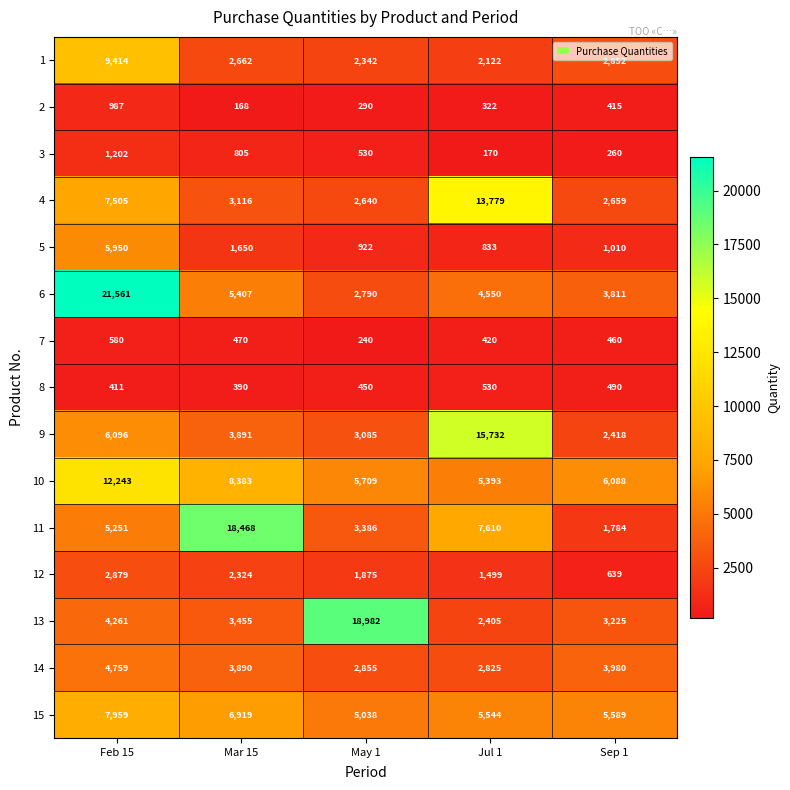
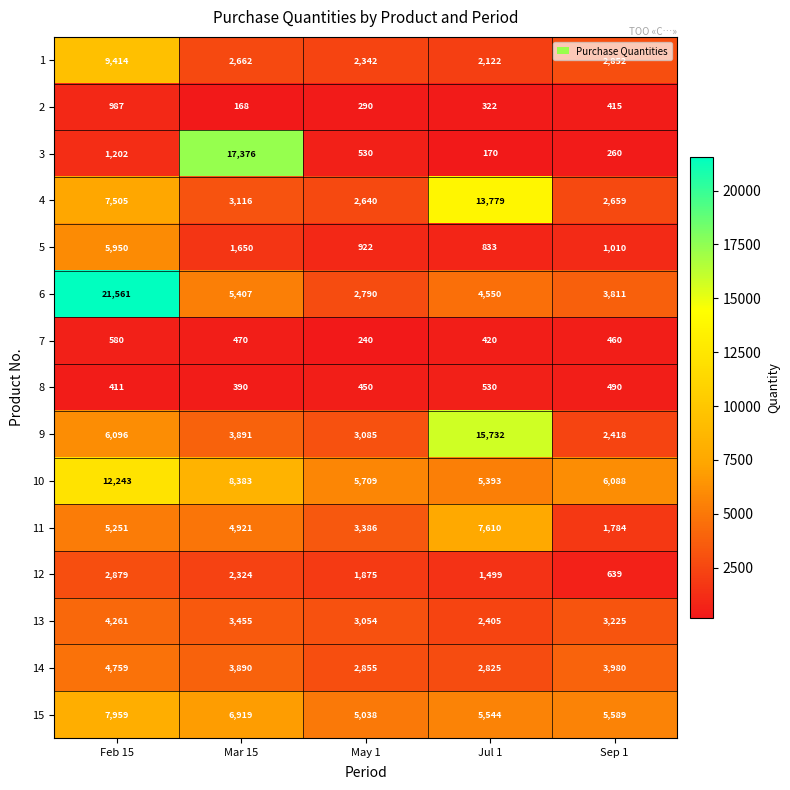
  {
    "1": {
      "Feb 15": "9,414",
      "Mar 15": "2,662",
      "May 1": "2,342",
      "Jul 1": "2,122"
    },
    "2": {
      "Feb 15": "987",
      "Mar 15": "168",
      "May 1": "290",
      "Jul 1": "322",
      "Sep 1": "415"
    },
    "3": {
      "Feb 15": "1,202",
-     "Mar 15": "805",
+     "Mar 15": "17,376",
      "May 1": "530",
      "Jul 1": "170",
      "Sep 1": "260"
    },
    "4": {
      "Feb 15": "7,505",
      "Mar 15": "3,116",
      "May 1": "2,640",
      "Jul 1": "13,779",
      "Sep 1": "2,659"
    },
    "5": {
      "Feb 15": "5,950",
      "Mar 15": "1,650",
      "May 1": "922",
      "Jul 1": "833",
      "Sep 1": "1,010"
    },
    "6": {
      "Feb 15": "21,561",
      "Mar 15": "5,407",
      "May 1": "2,790",
      "Jul 1": "4,550",
      "Sep 1": "3,811"
    },
    "7": {
      "Feb 15": "580",
      "Mar 15": "470",
      "May 1": "240",
      "Jul 1": "420",
      "Sep 1": "460"
    },
    "8": {
      "Feb 15": "411",
      "Mar 15": "390",
      "May 1": "450",
      "Jul 1": "530",
      "Sep 1": "490"
    },
    "9": {
      "Feb 15": "6,096",
      "Mar 15": "3,891",
      "May 1": "3,085",
      "Jul 1": "15,732",
      "Sep 1": "2,418"
    },
    "10": {
      "Feb 15": "12,243",
      "Mar 15": "8,383",
      "May 1": "5,709",
      "Jul 1": "5,393",
      "Sep 1": "6,088"
    },
    "11": {
      "Feb 15": "5,251",
-     "Mar 15": "18,468",
+     "Mar 15": "4,921",
      "May 1": "3,386",
      "Jul 1": "7,610",
      "Sep 1": "1,784"
    },
    "12": {
      "Feb 15": "2,879",
      "Mar 15": "2,324",
      "May 1": "1,875",
      "Jul 1": "1,499",
      "Sep 1": "639"
    },
    "13": {
      "Feb 15": "4,261",
      "Mar 15": "3,455",
-     "May 1": "18,982",
+     "May 1": "3,054",
      "Jul 1": "2,405",
      "Sep 1": "3,225"
    },
    "14": {
      "Feb 15": "4,759",
      "Mar 15": "3,890",
      "May 1": "2,855",
      "Jul 1": "2,825",
      "Sep 1": "3,980"
    },
    "15": {
      "Feb 15": "7,959",
      "Mar 15": "6,919",
      "May 1": "5,038",
      "Jul 1": "5,544",
      "Sep 1": "5,589"
    }
  }
